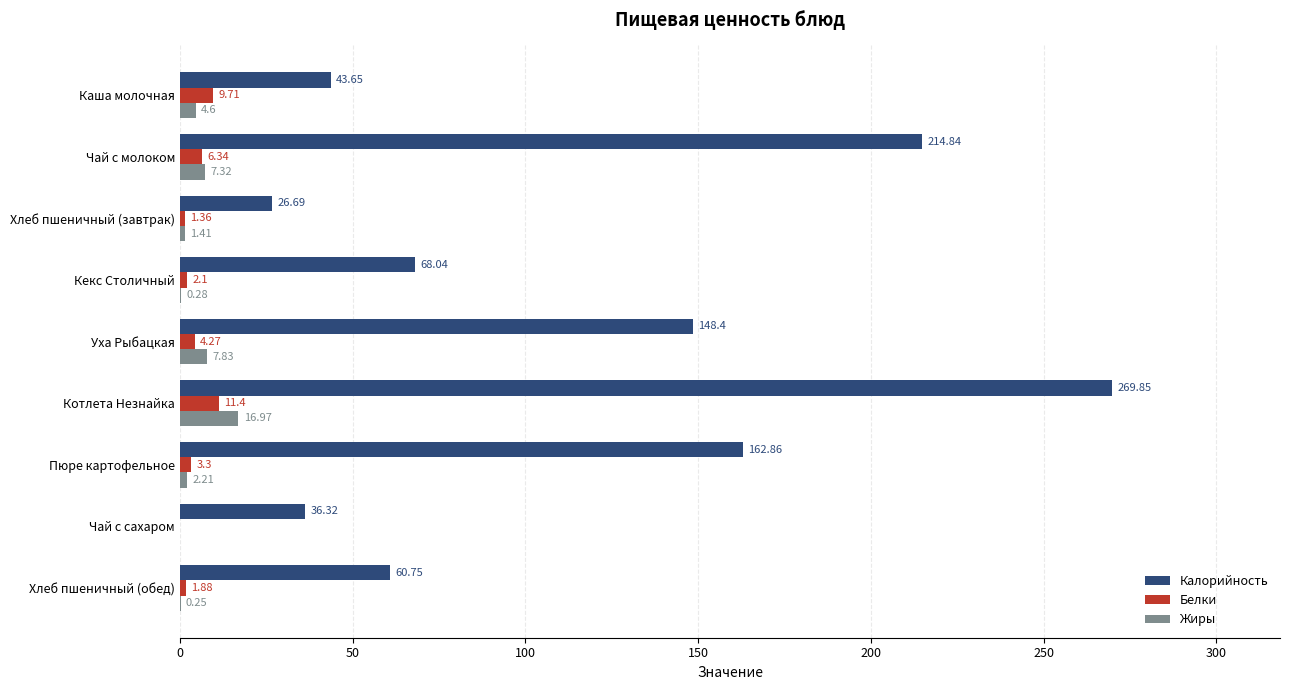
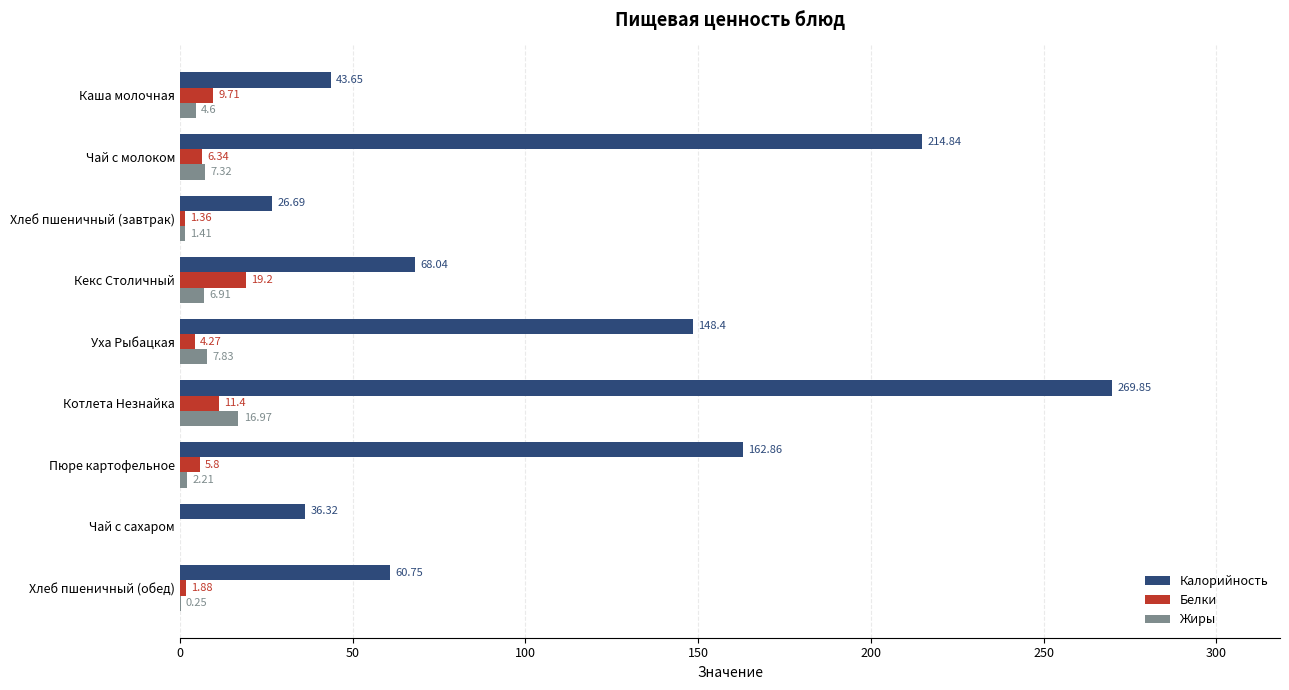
  {
    "Калорийность": {
      "Каша молочная": 43.65,
      "Чай с молоком": 214.84,
      "Хлеб пшеничный (завтрак)": 26.69,
      "Кекс Столичный": 68.04,
      "Уха Рыбацкая": 148.4,
      "Котлета Незнайка": 269.85,
      "Пюре картофельное": 162.86,
      "Чай с сахаром": 36.32,
      "Хлеб пшеничный (обед)": 60.75
    },
    "Белки": {
      "Каша молочная": 9.71,
      "Чай с молоком": 6.34,
      "Хлеб пшеничный (завтрак)": 1.36,
-     "Кекс Столичный": 2.1,
+     "Кекс Столичный": 19.2,
      "Уха Рыбацкая": 4.27,
      "Котлета Незнайка": 11.4,
-     "Пюре картофельное": 3.3,
+     "Пюре картофельное": 5.8,
      "Хлеб пшеничный (обед)": 1.88
    },
    "Жиры": {
      "Каша молочная": 4.6,
      "Чай с молоком": 7.32,
      "Хлеб пшеничный (завтрак)": 1.41,
-     "Кекс Столичный": 0.28,
+     "Кекс Столичный": 6.91,
      "Уха Рыбацкая": 7.83,
      "Котлета Незнайка": 16.97,
      "Пюре картофельное": 2.21,
      "Хлеб пшеничный (обед)": 0.25
    }
  }
